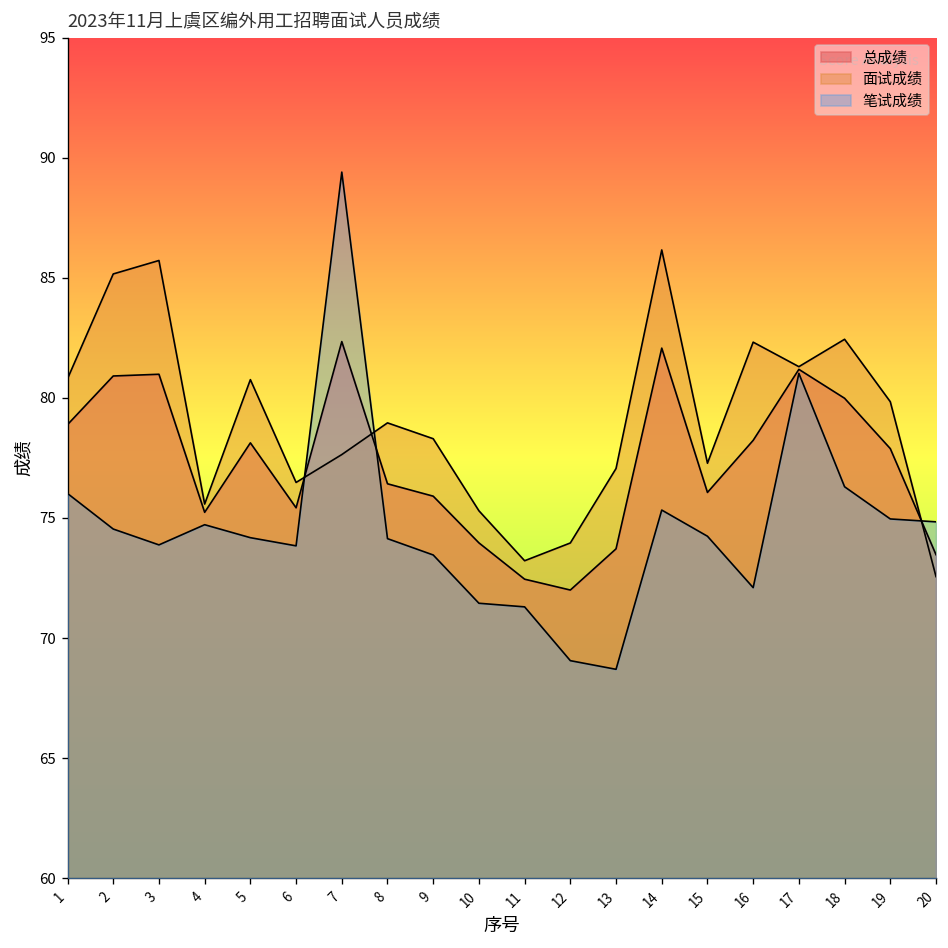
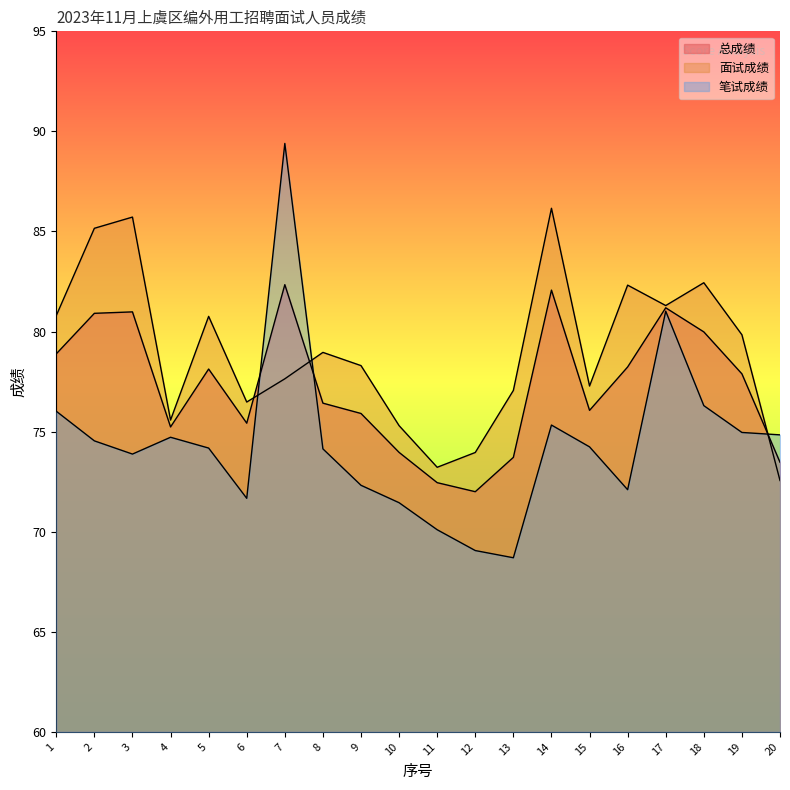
  {
    "笔试成绩": {
      "1": 76.0,
      "2": 74.5,
      "3": 73.9,
      "4": 74.7,
      "5": 74.2,
-     "6": 73.8,
+     "6": 71.7,
      "7": 89.4,
      "8": 74.1,
-     "9": 73.5,
+     "9": 72.3,
      "10": 71.5,
-     "11": 71.3,
+     "11": 70.1,
      "12": 69.1,
      "13": 68.7,
      "14": 75.3,
      "15": 74.2,
      "16": 72.1,
      "17": 81.0,
      "18": 76.3,
      "19": 75.0,
      "20": 74.8
    }
  }
